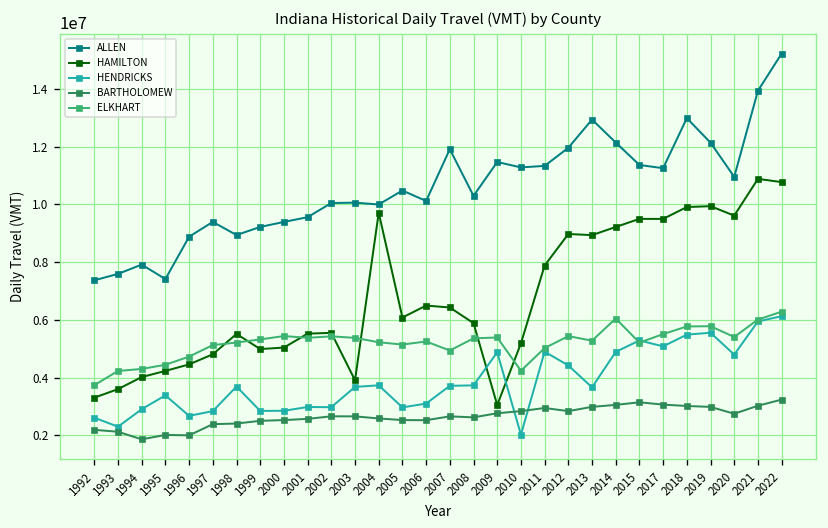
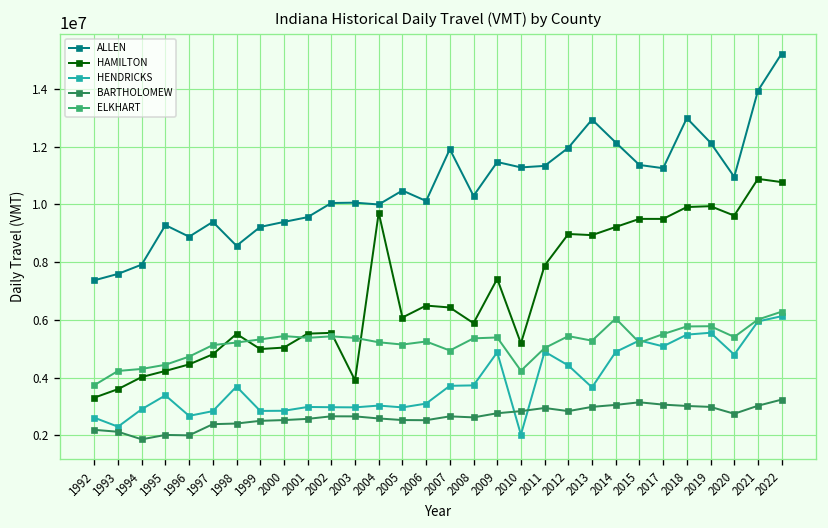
  {
    "ALLEN": {
      "1992": 7400000,
      "1993": 7600000,
      "1994": 7900000,
-     "1995": 7400000,
+     "1995": 9300000,
      "1996": 8900000,
      "1997": 9400000,
-     "1998": 8900000,
+     "1998": 8600000,
      "1999": 9200000,
      "2000": 9400000,
      "2001": 9600000,
      "2002": 10000000,
      "2003": 10100000,
      "2004": 10000000,
      "2005": 10500000,
      "2006": 10100000,
      "2007": 11900000,
      "2008": 10300000,
      "2009": 11500000,
      "2010": 11300000,
      "2011": 11300000,
      "2012": 12000000,
      "2013": 12900000,
      "2014": 12100000,
      "2015": 11400000,
      "2017": 11300000,
      "2018": 13000000,
      "2019": 12100000,
      "2020": 11000000,
      "2021": 13900000,
      "2022": 15200000
    },
    "HAMILTON": {
      "1992": 3300000,
      "1993": 3600000,
      "1994": 4000000,
      "1995": 4200000,
      "1996": 4500000,
      "1997": 4800000,
      "1998": 5500000,
      "1999": 5000000,
      "2000": 5000000,
      "2001": 5500000,
      "2002": 5500000,
      "2003": 3900000,
      "2004": 9700000,
      "2005": 6100000,
      "2006": 6500000,
      "2007": 6400000,
      "2008": 5900000,
-     "2009": 3000000,
+     "2009": 7400000,
      "2010": 5200000,
      "2011": 7900000,
      "2012": 9000000,
      "2013": 8900000,
      "2014": 9200000,
      "2015": 9500000,
      "2017": 9500000,
      "2018": 9900000,
      "2019": 9900000,
      "2020": 9600000,
      "2021": 10900000,
      "2022": 10800000
    },
    "HENDRICKS": {
      "1992": 2600000,
      "1993": 2300000,
      "1994": 2900000,
      "1995": 3400000,
      "1996": 2700000,
      "1997": 2800000,
      "1998": 3700000,
      "1999": 2800000,
      "2000": 2800000,
      "2001": 3000000,
      "2002": 3000000,
-     "2003": 3700000,
-     "2004": 3700000,
+     "2003": 3000000,
+     "2004": 3000000,
      "2005": 3000000,
      "2006": 3100000,
      "2007": 3700000,
      "2008": 3700000,
      "2009": 4900000,
      "2010": 2000000,
      "2011": 4900000,
      "2012": 4400000,
      "2013": 3700000,
      "2014": 4900000,
      "2017": 5100000,
      "2018": 5500000,
      "2019": 5600000,
      "2020": 4800000,
      "2022": 6100000
    }
  }
